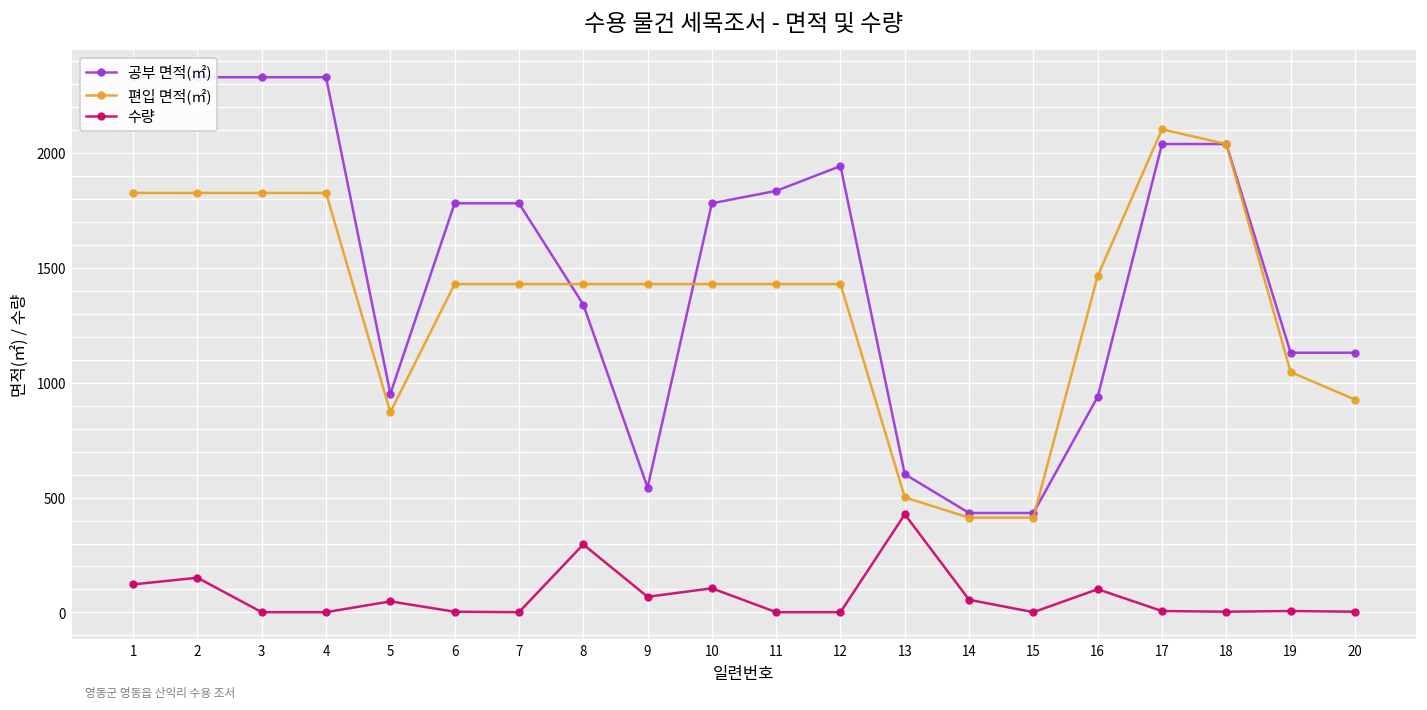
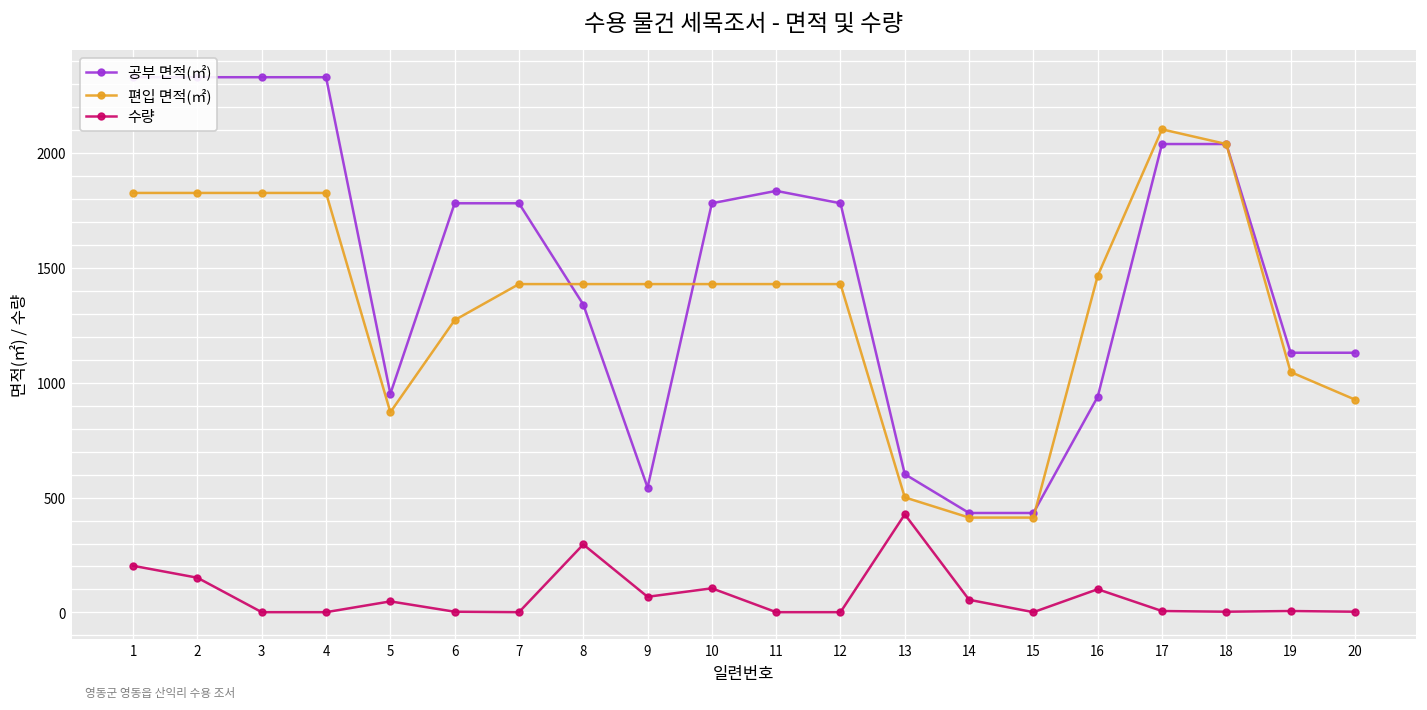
  {
    "공부 면적(㎡)": {
      "3": 2330,
      "4": 2330,
      "5": 950,
      "6": 1780,
      "7": 1780,
      "8": 1340,
      "9": 540,
      "10": 1780,
      "11": 1840,
-     "12": 1940,
+     "12": 1780,
      "13": 600,
      "14": 430,
      "15": 430,
      "16": 940,
      "17": 2040,
      "19": 1130,
      "20": 1130
    },
    "편입 면적(㎡)": {
      "1": 1830,
      "2": 1830,
      "3": 1830,
      "4": 1830,
      "5": 870,
-     "6": 1430,
+     "6": 1270,
      "7": 1430,
      "8": 1430,
      "9": 1430,
      "10": 1430,
      "11": 1430,
      "12": 1430,
      "13": 500,
      "14": 410,
      "15": 410,
      "16": 1470,
      "17": 2100,
      "19": 1050,
      "20": 930
    },
    "수량": {
-     "1": 120,
+     "1": 200,
      "2": 150,
      "3": 0,
      "4": 0,
      "5": 50,
      "6": 0,
      "7": 0,
      "8": 300,
      "9": 70,
      "10": 110,
      "11": 0,
      "12": 0,
      "13": 430,
      "14": 60,
      "15": 0,
      "16": 100,
      "17": 10,
      "18": 0,
      "19": 10,
      "20": 0
    }
  }
